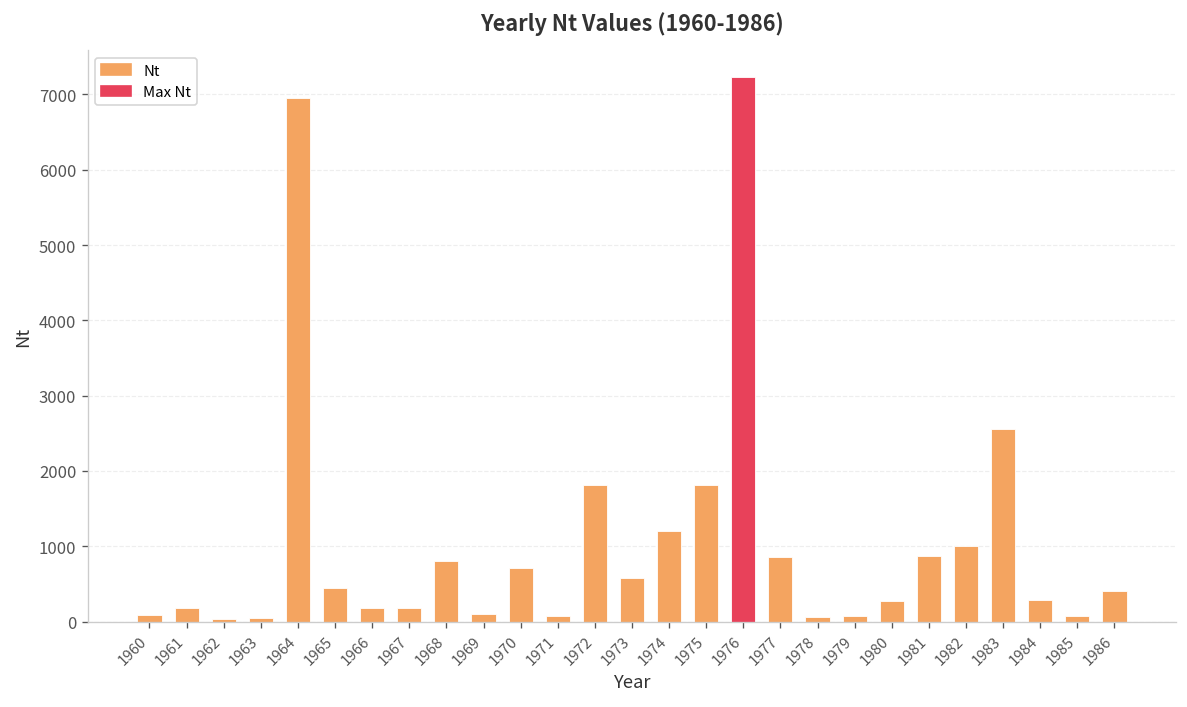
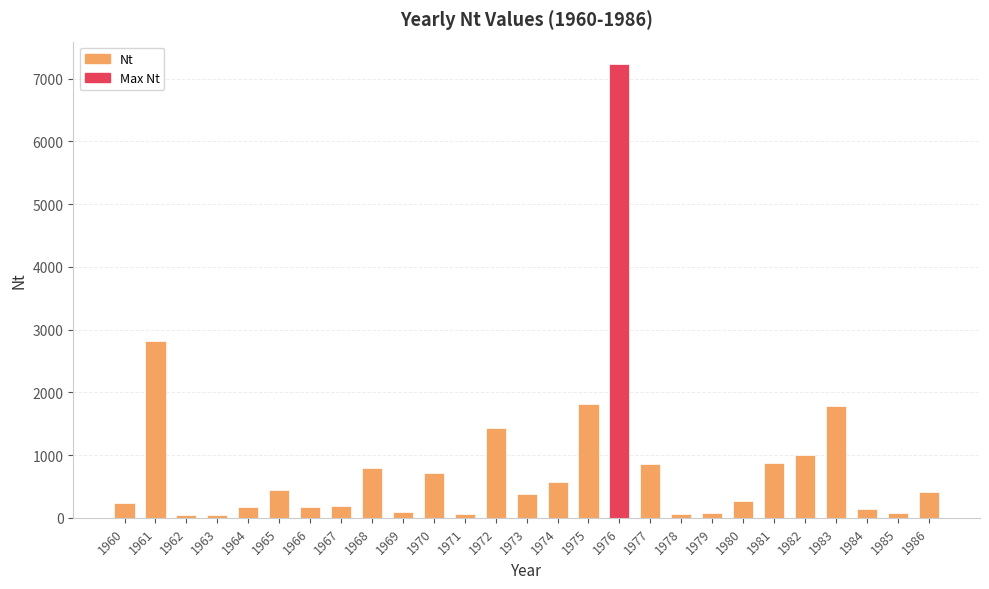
  {
-   "1960": 100,
-   "1961": 200,
+   "1960": 200,
+   "1961": 2800,
    "1962": 0,
    "1963": 0,
-   "1964": 7000,
+   "1964": 200,
    "1965": 400,
    "1966": 200,
    "1967": 200,
    "1968": 800,
    "1969": 100,
    "1970": 700,
    "1971": 100,
-   "1972": 1800,
-   "1973": 600,
-   "1974": 1200,
+   "1972": 1400,
+   "1973": 400,
+   "1974": 600,
    "1975": 1800,
    "1976": 7200,
    "1977": 900,
    "1978": 100,
    "1979": 100,
    "1980": 300,
    "1981": 900,
    "1982": 1000,
-   "1983": 2600,
-   "1984": 300,
+   "1983": 1800,
+   "1984": 100,
    "1985": 100,
    "1986": 400
  }
